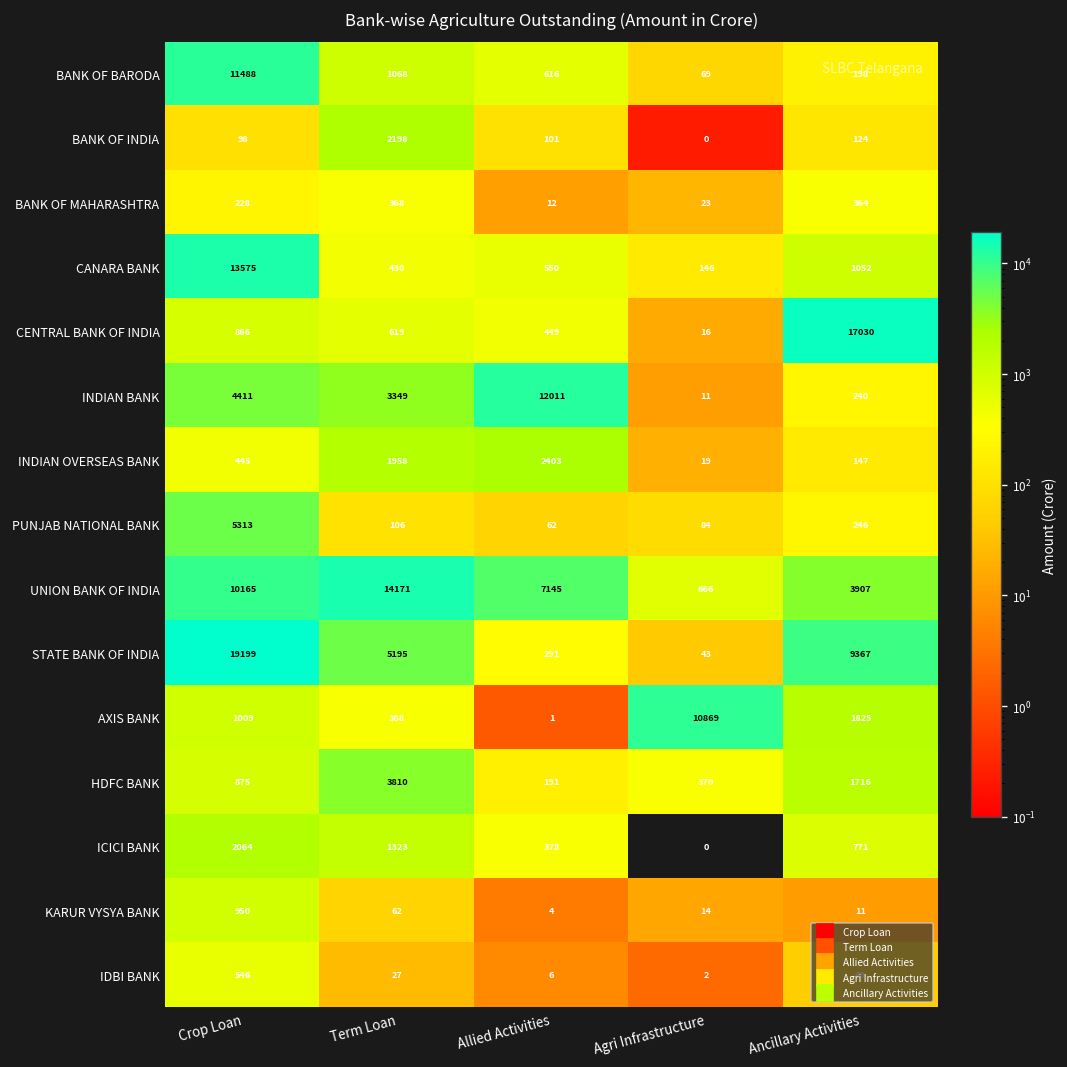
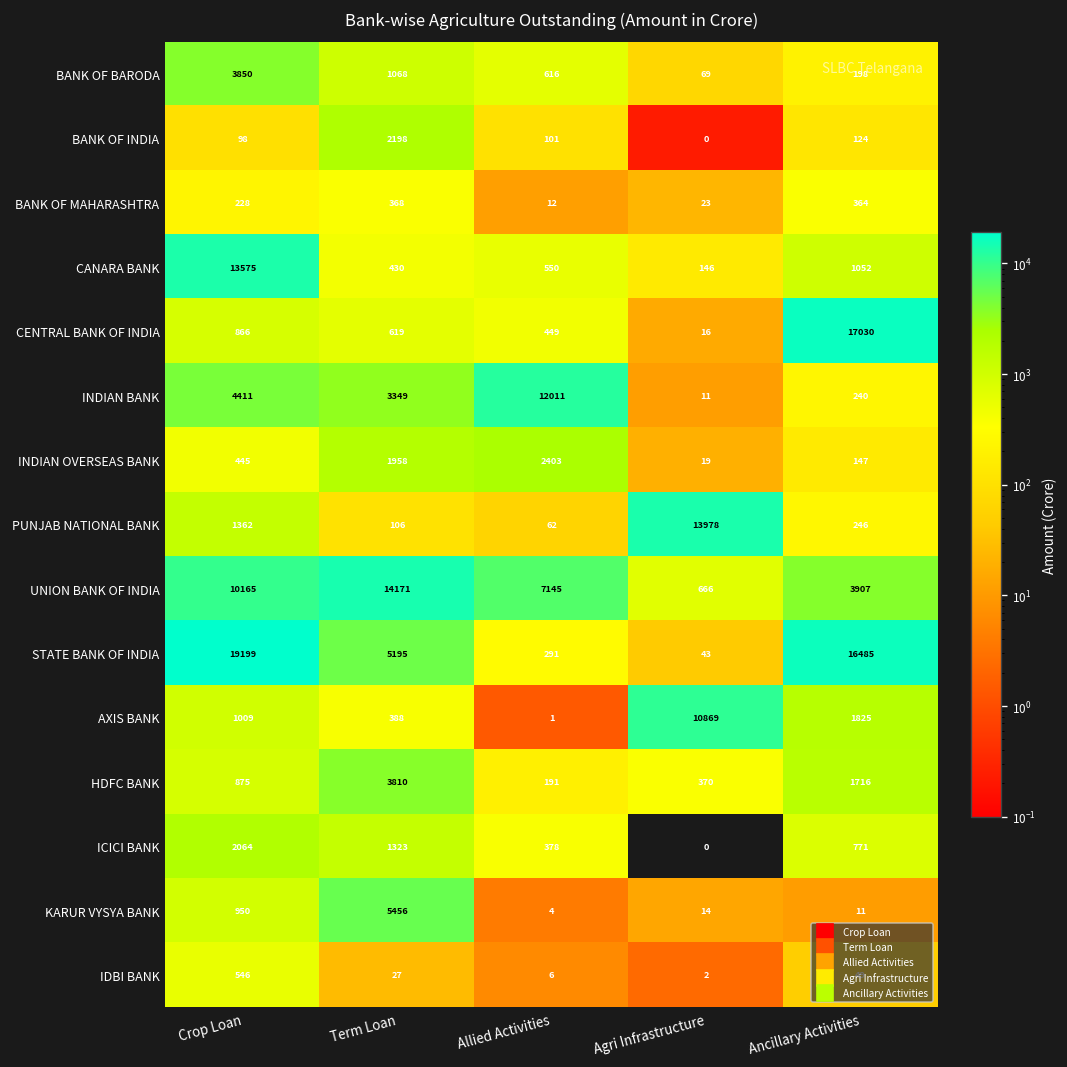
  {
    "BANK OF BARODA": {
-     "Crop Loan": 11488,
+     "Crop Loan": 3850,
      "Term Loan": 1068,
      "Allied Activities": 616,
      "Agri Infrastructure": 69
    },
    "BANK OF INDIA": {
      "Crop Loan": 98,
      "Term Loan": 2198,
      "Allied Activities": 101,
      "Agri Infrastructure": 0,
      "Ancillary Activities": 124
    },
    "BANK OF MAHARASHTRA": {
      "Crop Loan": 228,
      "Term Loan": 368,
      "Allied Activities": 12,
      "Agri Infrastructure": 23,
      "Ancillary Activities": 364
    },
    "CANARA BANK": {
      "Crop Loan": 13575,
      "Term Loan": 430,
      "Allied Activities": 550,
      "Agri Infrastructure": 146,
      "Ancillary Activities": 1052
    },
    "CENTRAL BANK OF INDIA": {
      "Crop Loan": 866,
      "Term Loan": 619,
      "Allied Activities": 449,
      "Agri Infrastructure": 16,
      "Ancillary Activities": 17030
    },
    "INDIAN BANK": {
      "Crop Loan": 4411,
      "Term Loan": 3349,
      "Allied Activities": 12011,
      "Agri Infrastructure": 11,
      "Ancillary Activities": 240
    },
    "INDIAN OVERSEAS BANK": {
      "Crop Loan": 445,
      "Term Loan": 1958,
      "Allied Activities": 2403,
      "Agri Infrastructure": 19,
      "Ancillary Activities": 147
    },
    "PUNJAB NATIONAL BANK": {
-     "Crop Loan": 5313,
+     "Crop Loan": 1362,
      "Term Loan": 106,
      "Allied Activities": 62,
-     "Agri Infrastructure": 84,
+     "Agri Infrastructure": 13978,
      "Ancillary Activities": 246
    },
    "UNION BANK OF INDIA": {
      "Crop Loan": 10165,
      "Term Loan": 14171,
      "Allied Activities": 7145,
      "Agri Infrastructure": 666,
      "Ancillary Activities": 3907
    },
    "STATE BANK OF INDIA": {
      "Crop Loan": 19199,
      "Term Loan": 5195,
      "Allied Activities": 291,
      "Agri Infrastructure": 43,
-     "Ancillary Activities": 9367
+     "Ancillary Activities": 16485
    },
    "AXIS BANK": {
      "Crop Loan": 1009,
      "Term Loan": 388,
      "Allied Activities": 1,
      "Agri Infrastructure": 10869,
      "Ancillary Activities": 1825
    },
    "HDFC BANK": {
      "Crop Loan": 875,
      "Term Loan": 3810,
      "Allied Activities": 191,
      "Agri Infrastructure": 370,
      "Ancillary Activities": 1716
    },
    "ICICI BANK": {
      "Crop Loan": 2064,
      "Term Loan": 1323,
      "Allied Activities": 378,
      "Agri Infrastructure": 0,
      "Ancillary Activities": 771
    },
    "KARUR VYSYA BANK": {
      "Crop Loan": 950,
-     "Term Loan": 62,
+     "Term Loan": 5456,
      "Allied Activities": 4,
      "Agri Infrastructure": 14,
      "Ancillary Activities": 11
    },
    "IDBI BANK": {
      "Crop Loan": 546,
      "Term Loan": 27,
      "Allied Activities": 6,
      "Agri Infrastructure": 2
    }
  }
